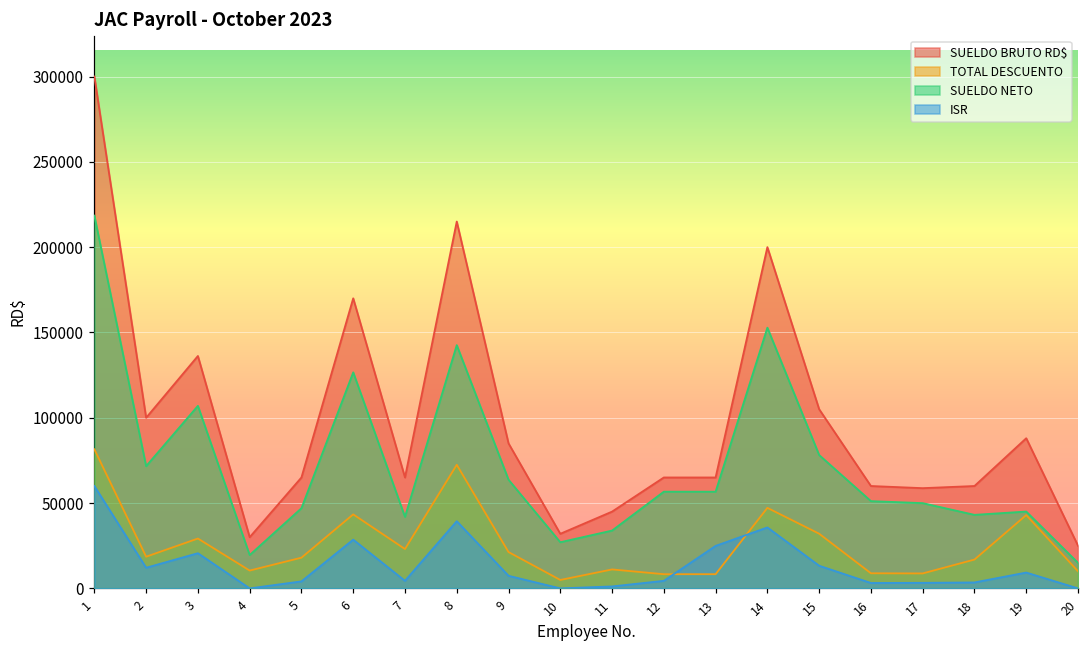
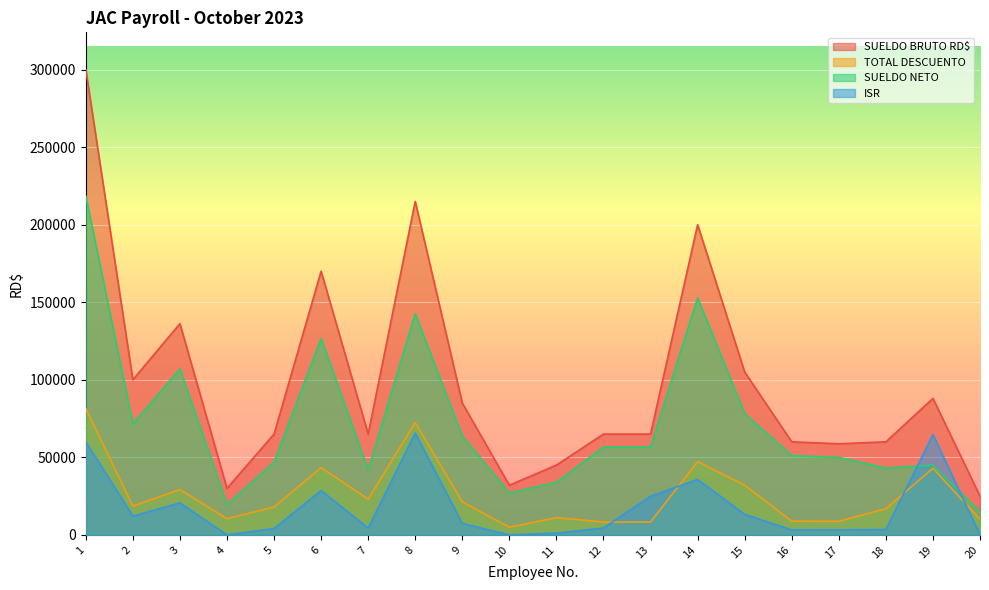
  {
    "SUELDO BRUTO RD$": {
      "1": 300000,
      "2": 100000,
      "3": 136000,
      "4": 30000,
      "5": 65000,
      "6": 170000,
      "7": 65000,
      "8": 215000,
      "9": 85000,
      "10": 32000,
      "11": 45000,
      "12": 65000,
      "13": 65000,
      "14": 200000,
      "15": 105000,
      "16": 60000,
      "17": 59000,
      "18": 60000,
      "19": 88000,
      "20": 25000
    },
    "TOTAL DESCUENTO": {
      "1": 82000,
      "2": 19000,
      "3": 29000,
      "4": 10000,
      "5": 18000,
      "6": 43000,
      "7": 23000,
      "8": 72000,
      "9": 21000,
      "10": 5000,
      "11": 11000,
      "12": 8000,
      "13": 8000,
      "14": 47000,
      "15": 32000,
      "16": 9000,
      "17": 9000,
      "18": 17000,
      "19": 43000,
      "20": 10000
    },
    "SUELDO NETO": {
      "1": 218000,
      "2": 72000,
      "3": 107000,
      "4": 20000,
      "5": 47000,
      "6": 127000,
      "7": 42000,
      "8": 143000,
      "9": 64000,
      "10": 27000,
      "11": 34000,
      "12": 57000,
      "13": 57000,
      "14": 153000,
      "15": 78000,
      "16": 51000,
      "17": 50000,
      "18": 43000,
      "19": 45000,
      "20": 15000
    },
    "ISR": {
      "1": 60000,
      "2": 12000,
      "3": 21000,
      "4": 0,
      "5": 4000,
      "6": 29000,
      "7": 4000,
-     "8": 39000,
+     "8": 66000,
      "9": 7000,
      "10": 0,
      "11": 1000,
      "12": 4000,
      "13": 25000,
      "14": 36000,
      "15": 13000,
      "16": 3000,
      "17": 3000,
      "18": 3000,
-     "19": 9000,
+     "19": 65000,
      "20": 0
    }
  }
